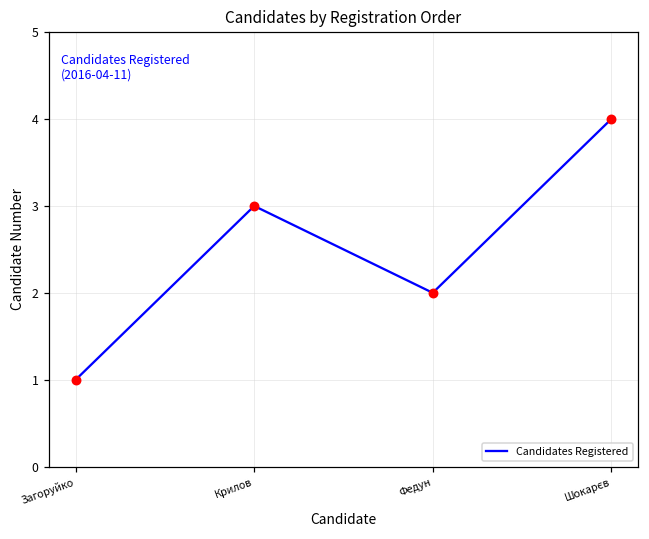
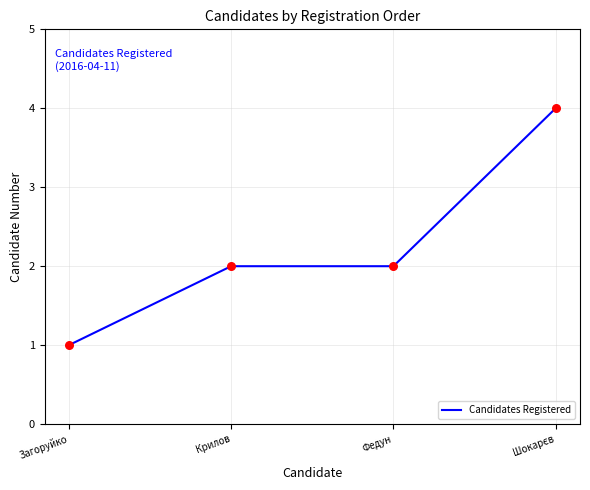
  {
    "Загоруйко": 1,
-   "Крилов": 3,
+   "Крилов": 2,
    "Федун": 2,
    "Шокарєв": 4
  }
